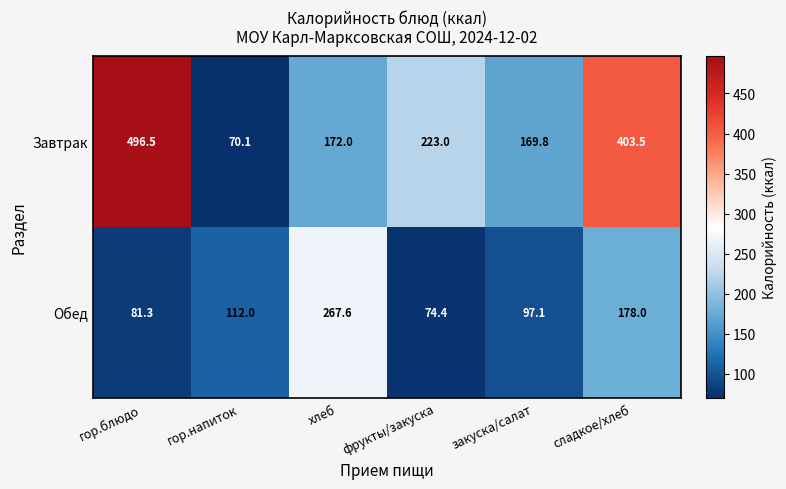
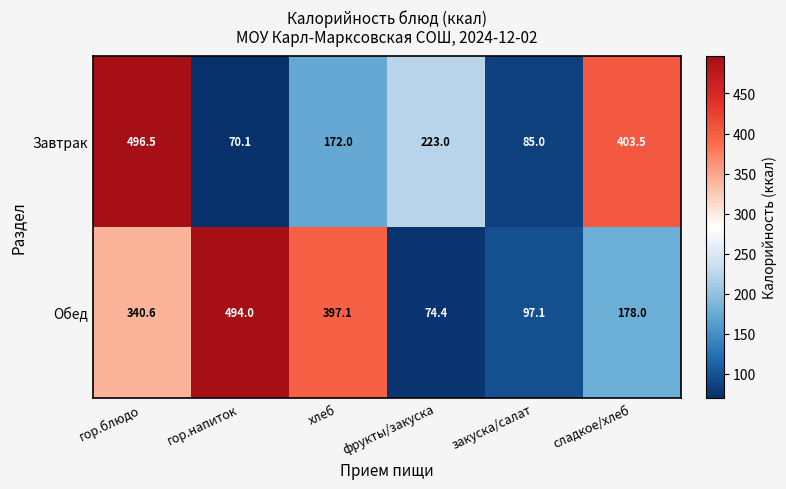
  {
    "Завтрак": {
      "гор.блюдо": 496.5,
      "гор.напиток": 70.1,
      "хлеб": 172.0,
      "фрукты/закуска": 223.0,
-     "закуска/салат": 169.8,
+     "закуска/салат": 85.0,
      "сладкое/хлеб": 403.5
    },
    "Обед": {
-     "гор.блюдо": 81.3,
-     "гор.напиток": 112.0,
-     "хлеб": 267.6,
+     "гор.блюдо": 340.6,
+     "гор.напиток": 494.0,
+     "хлеб": 397.1,
      "фрукты/закуска": 74.4,
      "закуска/салат": 97.1,
      "сладкое/хлеб": 178.0
    }
  }
